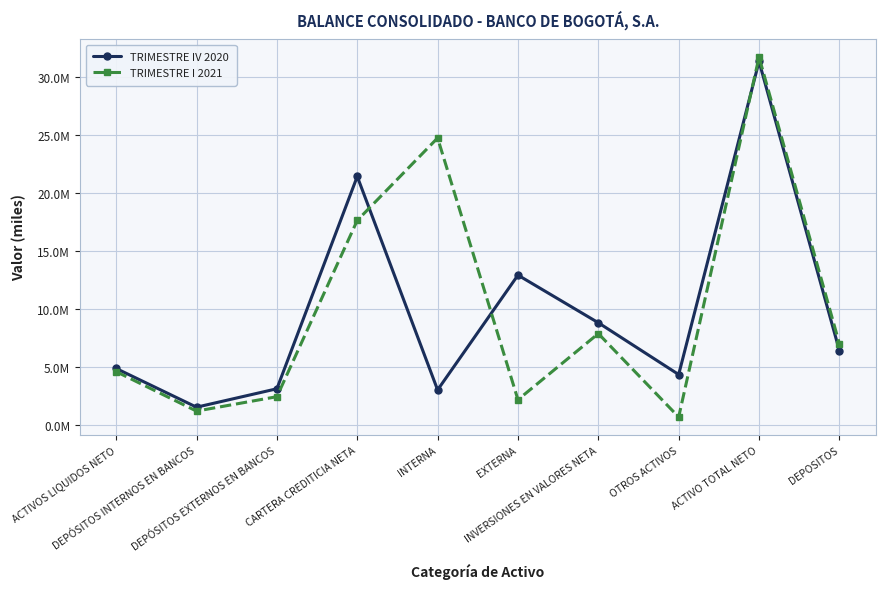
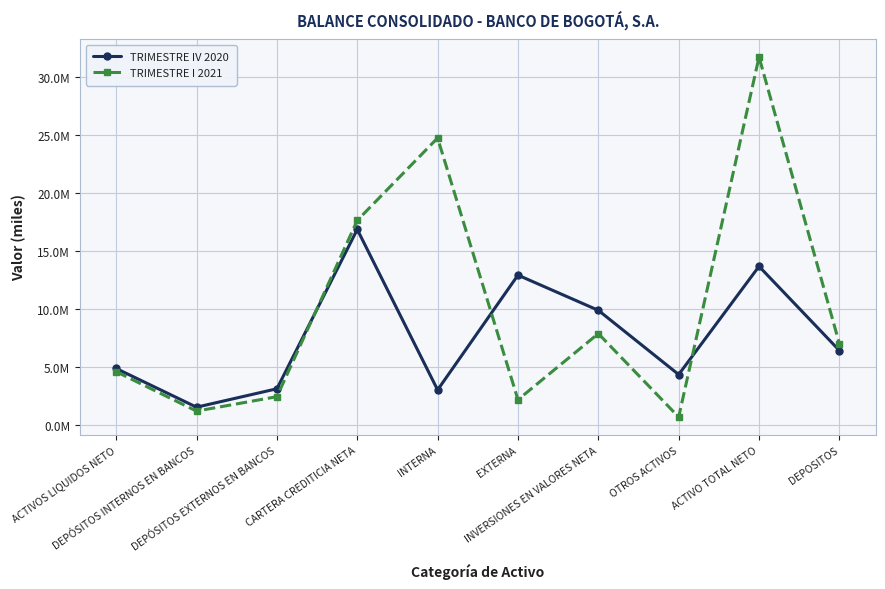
  {
    "TRIMESTRE IV 2020": {
      "ACTIVOS LIQUIDOS NETO": 4900000,
      "DEPÓSITOS INTERNOS EN BANCOS": 1600000,
      "DEPÓSITOS EXTERNOS EN BANCOS": 3100000,
-     "CARTERA CREDITICIA NETA": 21400000,
+     "CARTERA CREDITICIA NETA": 16900000,
      "INTERNA": 3000000,
      "EXTERNA": 12900000,
-     "INVERSIONES EN VALORES NETA": 8800000,
+     "INVERSIONES EN VALORES NETA": 9900000,
      "OTROS ACTIVOS": 4400000,
-     "ACTIVO TOTAL NETO": 31400000,
+     "ACTIVO TOTAL NETO": 13700000,
      "DEPOSITOS": 6400000
    },
    "TRIMESTRE I 2021": {
      "ACTIVOS LIQUIDOS NETO": 4600000,
      "DEPÓSITOS INTERNOS EN BANCOS": 1200000,
      "DEPÓSITOS EXTERNOS EN BANCOS": 2500000,
      "CARTERA CREDITICIA NETA": 17700000,
      "INTERNA": 24800000,
      "EXTERNA": 2200000,
      "INVERSIONES EN VALORES NETA": 7900000,
      "OTROS ACTIVOS": 700000,
      "ACTIVO TOTAL NETO": 31700000,
      "DEPOSITOS": 7000000
    }
  }
